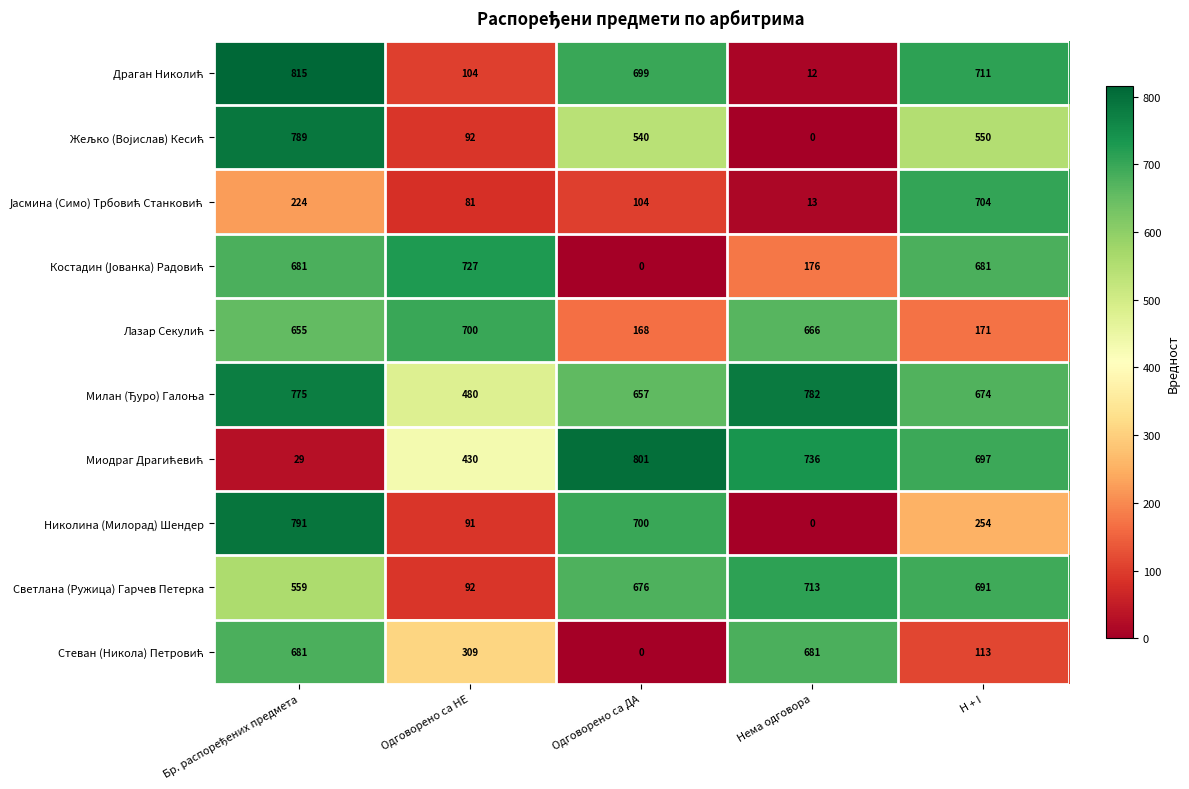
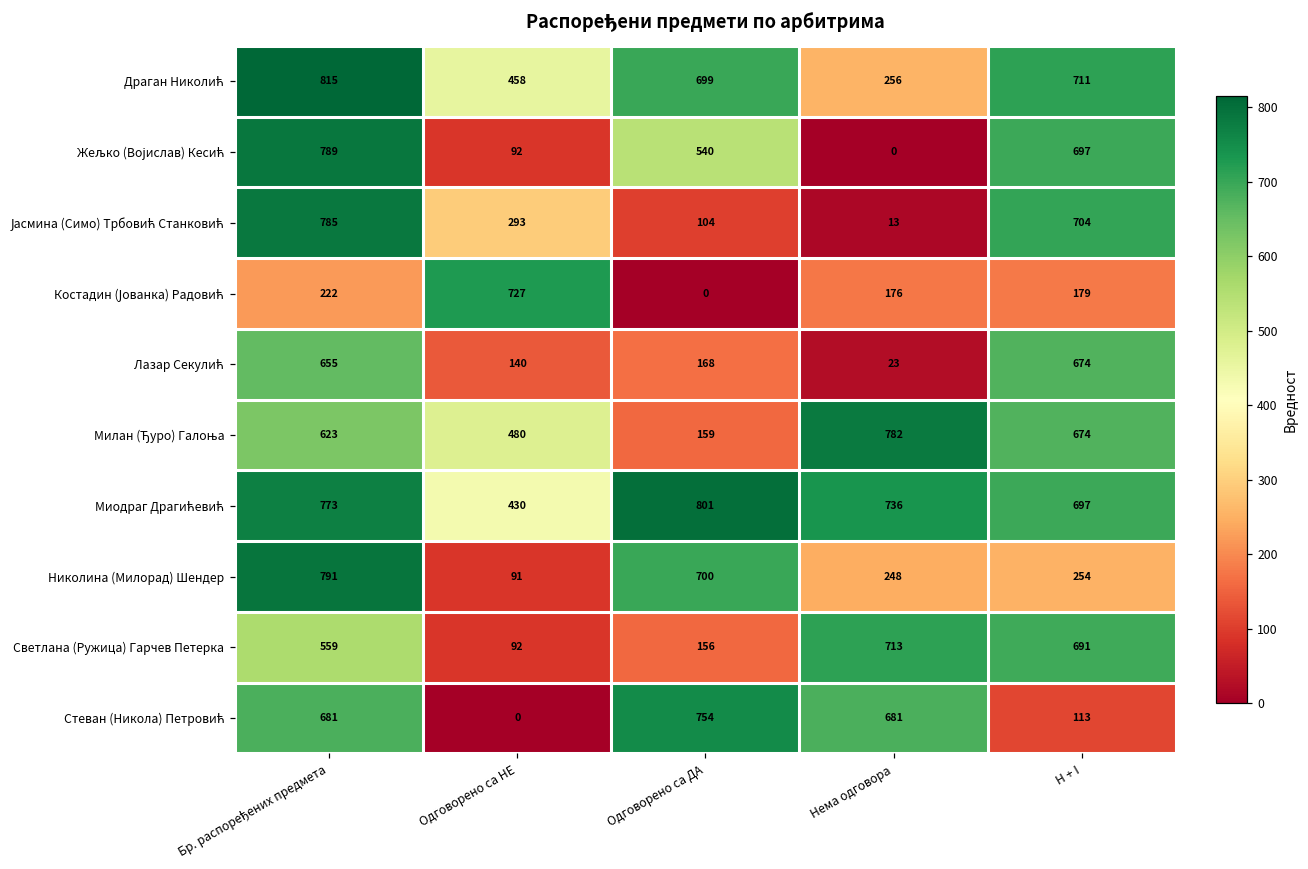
  {
    "Драган Николић": {
      "Бр. распоређених предмета": 815,
-     "Одговорено са НЕ": 104,
+     "Одговорено са НЕ": 458,
      "Одговорено са ДА": 699,
-     "Нема одговора": 12,
+     "Нема одговора": 256,
      "H + I": 711
    },
    "Жељко (Војислав) Кесић": {
      "Бр. распоређених предмета": 789,
      "Одговорено са НЕ": 92,
      "Одговорено са ДА": 540,
      "Нема одговора": 0,
-     "H + I": 550
+     "H + I": 697
    },
    "Јасмина (Симо) Трбовић Станковић": {
-     "Бр. распоређених предмета": 224,
-     "Одговорено са НЕ": 81,
+     "Бр. распоређених предмета": 785,
+     "Одговорено са НЕ": 293,
      "Одговорено са ДА": 104,
      "Нема одговора": 13,
      "H + I": 704
    },
    "Костадин (Јованка) Радовић": {
-     "Бр. распоређених предмета": 681,
+     "Бр. распоређених предмета": 222,
      "Одговорено са НЕ": 727,
      "Одговорено са ДА": 0,
      "Нема одговора": 176,
-     "H + I": 681
+     "H + I": 179
    },
    "Лазар Секулић": {
      "Бр. распоређених предмета": 655,
-     "Одговорено са НЕ": 700,
+     "Одговорено са НЕ": 140,
      "Одговорено са ДА": 168,
-     "Нема одговора": 666,
-     "H + I": 171
+     "Нема одговора": 23,
+     "H + I": 674
    },
    "Милан (Ђуро) Галоња": {
-     "Бр. распоређених предмета": 775,
+     "Бр. распоређених предмета": 623,
      "Одговорено са НЕ": 480,
-     "Одговорено са ДА": 657,
+     "Одговорено са ДА": 159,
      "Нема одговора": 782,
      "H + I": 674
    },
    "Миодраг Драгићевић": {
-     "Бр. распоређених предмета": 29,
+     "Бр. распоређених предмета": 773,
      "Одговорено са НЕ": 430,
      "Одговорено са ДА": 801,
      "Нема одговора": 736,
      "H + I": 697
    },
    "Николина (Милорад) Шендер": {
      "Бр. распоређених предмета": 791,
      "Одговорено са НЕ": 91,
      "Одговорено са ДА": 700,
-     "Нема одговора": 0,
+     "Нема одговора": 248,
      "H + I": 254
    },
    "Светлана (Ружица) Гарчев Петерка": {
      "Бр. распоређених предмета": 559,
      "Одговорено са НЕ": 92,
-     "Одговорено са ДА": 676,
+     "Одговорено са ДА": 156,
      "Нема одговора": 713,
      "H + I": 691
    },
    "Стеван (Никола) Петровић": {
      "Бр. распоређених предмета": 681,
-     "Одговорено са НЕ": 309,
-     "Одговорено са ДА": 0,
+     "Одговорено са НЕ": 0,
+     "Одговорено са ДА": 754,
      "Нема одговора": 681,
      "H + I": 113
    }
  }
